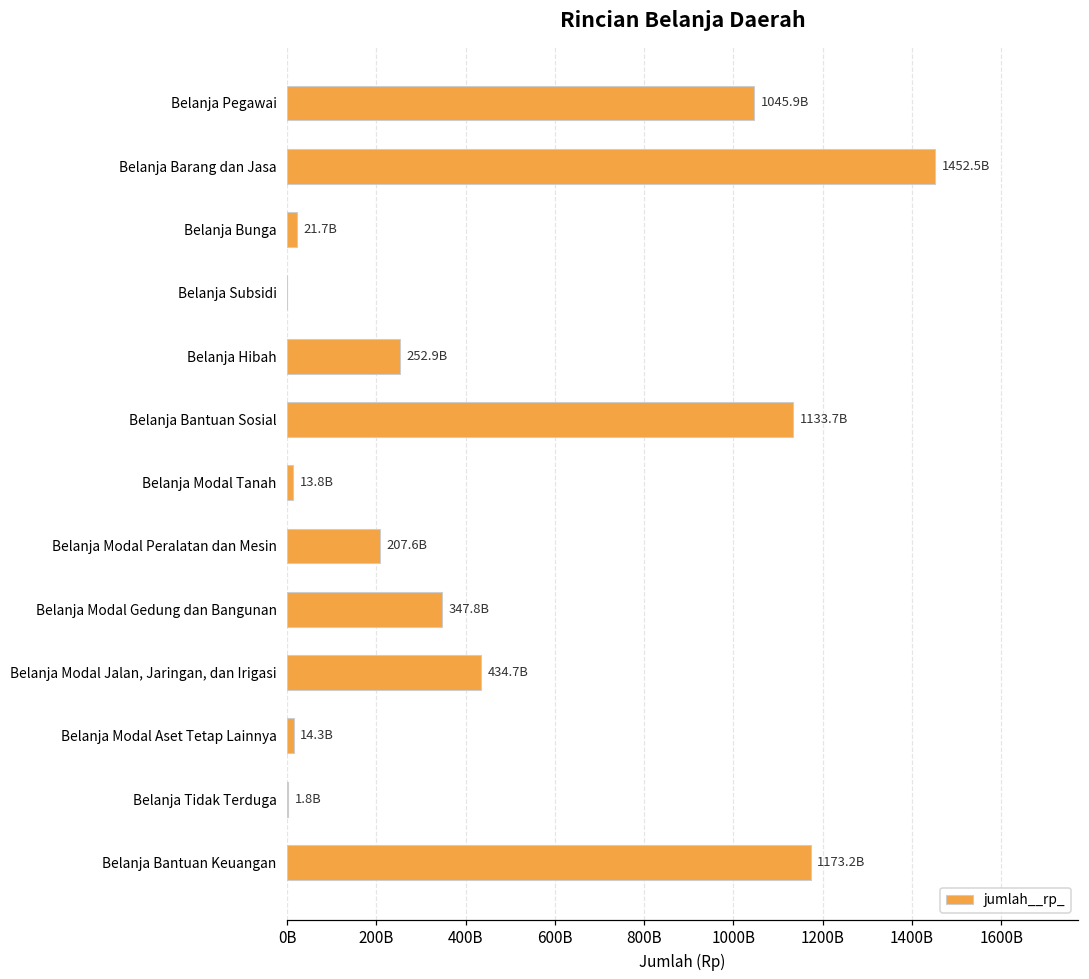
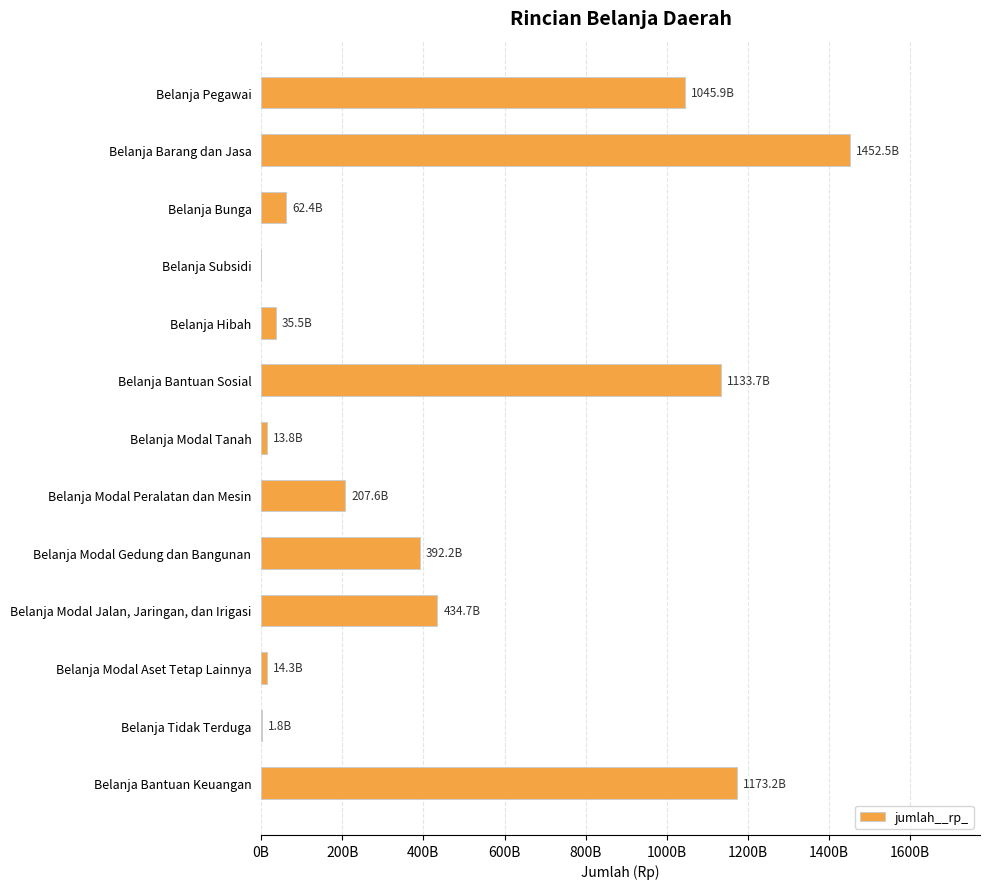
  {
    "Belanja Pegawai": "1045.9B",
    "Belanja Barang dan Jasa": "1452.5B",
-   "Belanja Bunga": "21.7B",
-   "Belanja Hibah": "252.9B",
+   "Belanja Bunga": "62.4B",
+   "Belanja Hibah": "35.5B",
    "Belanja Bantuan Sosial": "1133.7B",
    "Belanja Modal Tanah": "13.8B",
    "Belanja Modal Peralatan dan Mesin": "207.6B",
-   "Belanja Modal Gedung dan Bangunan": "347.8B",
+   "Belanja Modal Gedung dan Bangunan": "392.2B",
    "Belanja Modal Jalan, Jaringan, dan Irigasi": "434.7B",
    "Belanja Modal Aset Tetap Lainnya": "14.3B",
    "Belanja Tidak Terduga": "1.8B",
    "Belanja Bantuan Keuangan": "1173.2B"
  }
